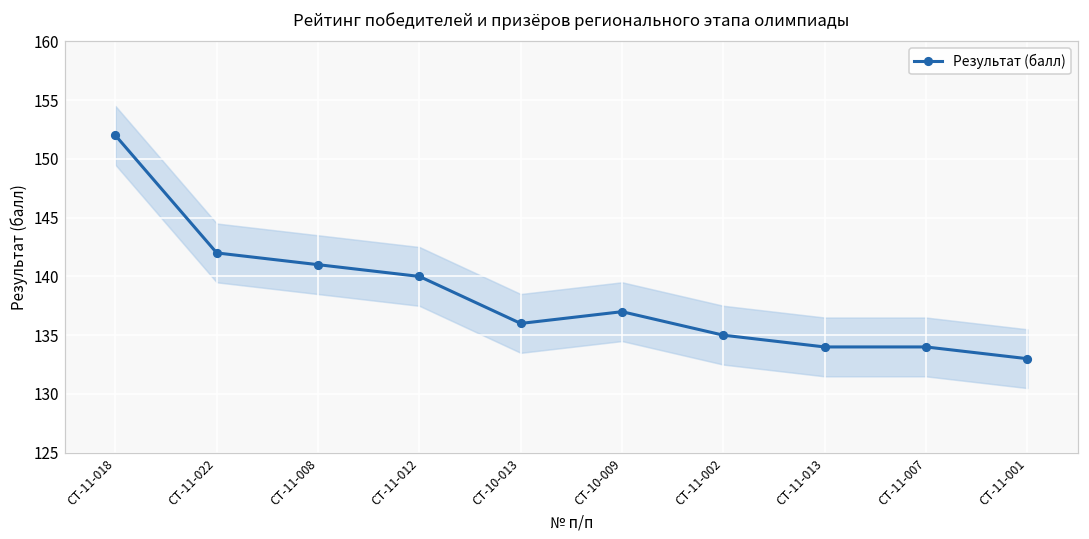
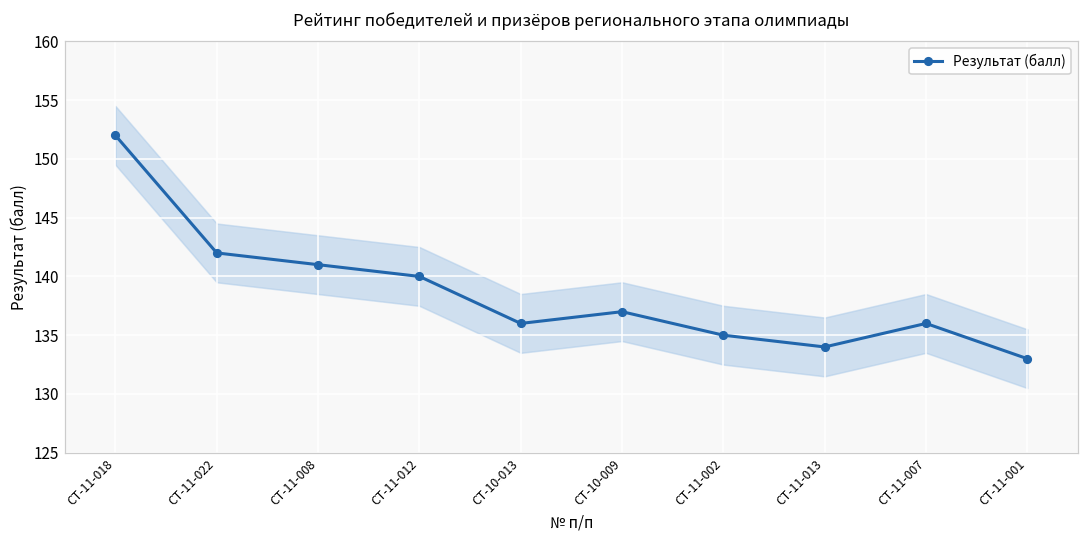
  {
    "Результат (балл)": {
      "СТ-11-018": 152,
      "СТ-11-022": 142,
      "СТ-11-008": 141,
      "СТ-11-012": 140,
      "СТ-10-013": 136,
      "СТ-10-009": 137,
      "СТ-11-002": 135,
      "СТ-11-013": 134,
-     "СТ-11-007": 134,
+     "СТ-11-007": 136,
      "СТ-11-001": 133
    }
  }
